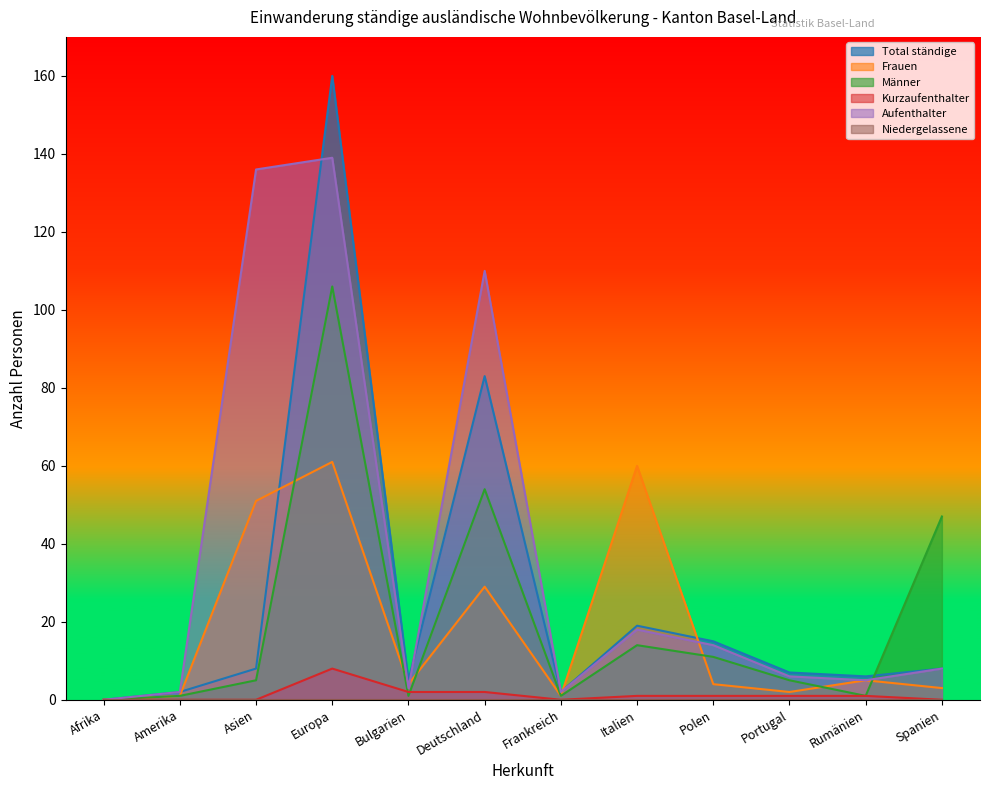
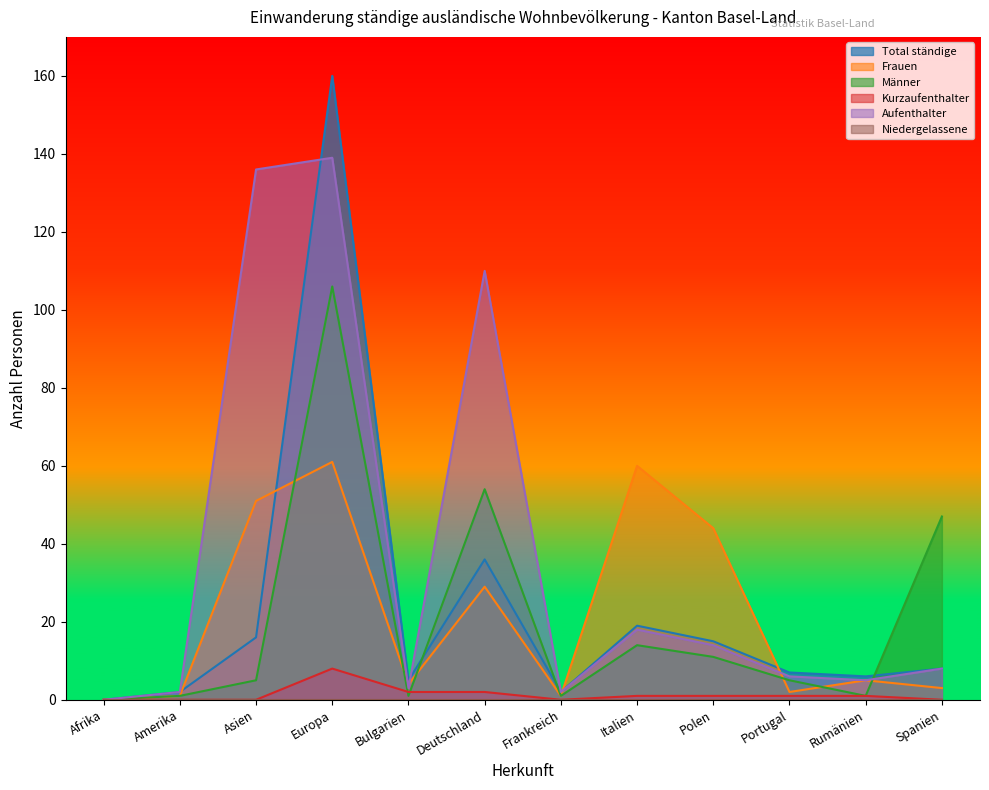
  {
    "Total ständige": {
-     "Asien": 8,
+     "Asien": 16,
      "Europa": 160,
      "Bulgarien": 5,
-     "Deutschland": 83,
+     "Deutschland": 36,
      "Italien": 19,
      "Polen": 15,
      "Portugal": 7,
      "Rumänien": 6
    },
    "Frauen": {
      "Asien": 51,
      "Europa": 61,
      "Bulgarien": 4,
      "Deutschland": 29,
      "Italien": 60,
-     "Polen": 4,
+     "Polen": 44,
      "Portugal": 2,
      "Spanien": 3
    },
    "Männer": {
      "Asien": 5,
      "Europa": 106,
      "Bulgarien": 1,
      "Deutschland": 54,
      "Italien": 14,
      "Polen": 11,
      "Portugal": 5,
      "Spanien": 47
    },
    "Kurzaufenthalter": {
      "Europa": 8,
      "Bulgarien": 2,
      "Deutschland": 2,
      "Italien": 1,
      "Polen": 1,
      "Portugal": 1
    },
    "Aufenthalter": {
      "Asien": 136,
      "Europa": 139,
      "Bulgarien": 3,
      "Deutschland": 110,
      "Italien": 18,
      "Polen": 14,
      "Portugal": 6
    },
    "Niedergelassene": {
      "Europa": 0,
      "Bulgarien": 0,
      "Deutschland": 0,
      "Italien": 0,
      "Polen": 0,
      "Portugal": 0,
      "Rumänien": 0
    }
  }
